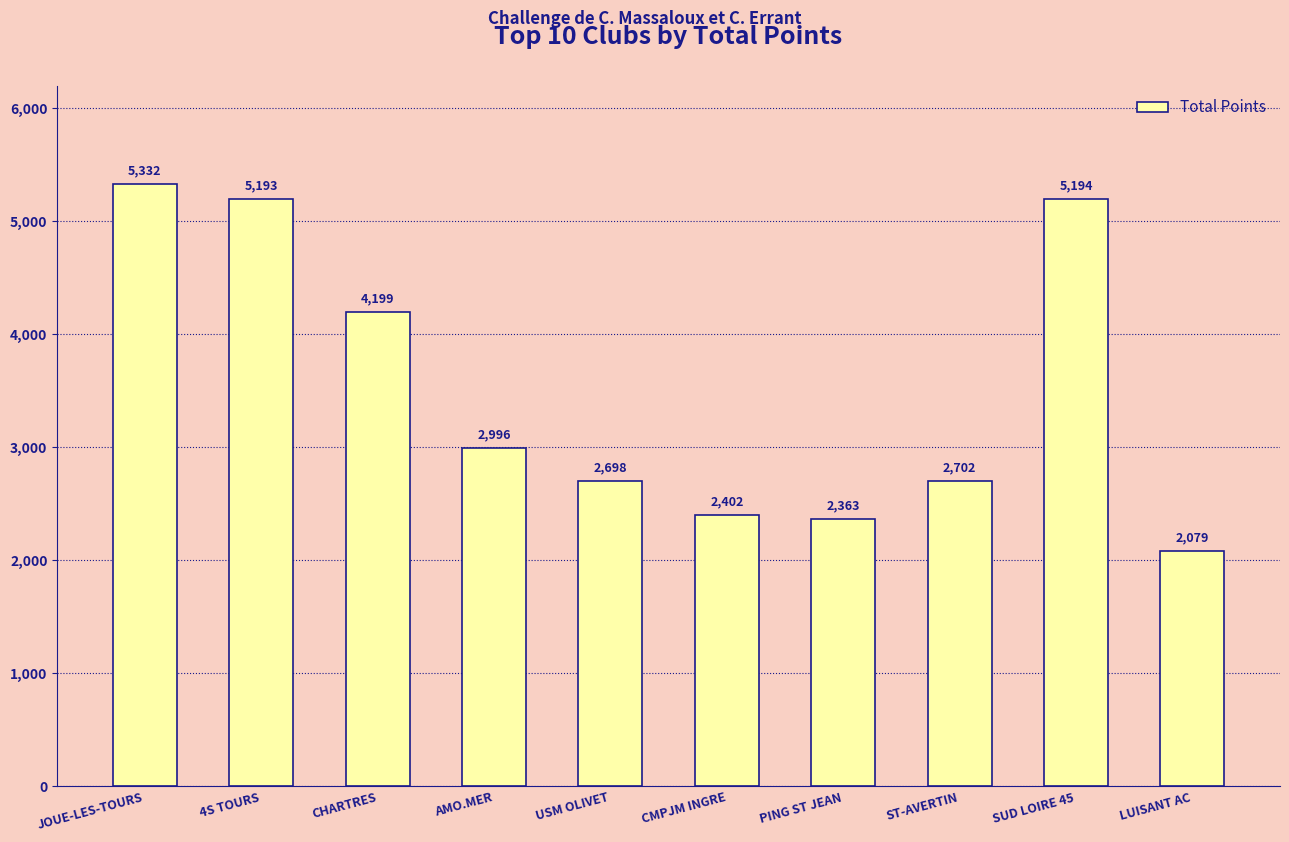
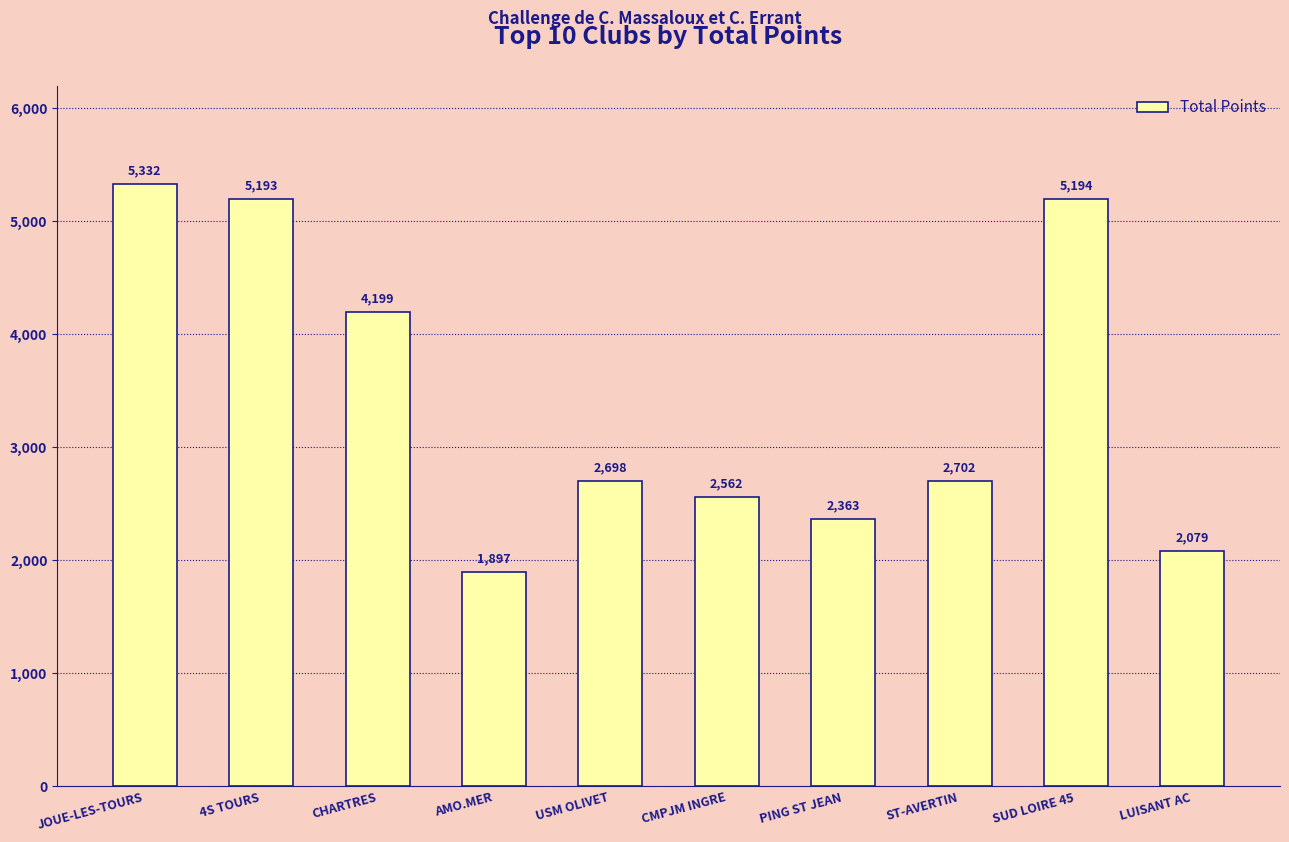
  {
    "JOUE-LES-TOURS": "5,332",
    "4S TOURS": "5,193",
    "CHARTRES": "4,199",
-   "AMO.MER": "2,996",
+   "AMO.MER": "1,897",
    "USM OLIVET": "2,698",
-   "CMPJM INGRE": "2,402",
+   "CMPJM INGRE": "2,562",
    "PING ST JEAN": "2,363",
    "ST-AVERTIN": "2,702",
    "SUD LOIRE 45": "5,194",
    "LUISANT AC": "2,079"
  }
